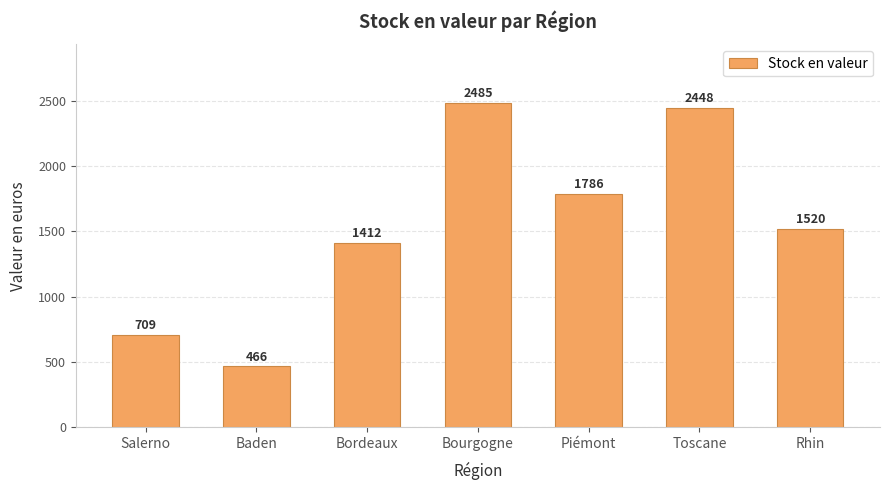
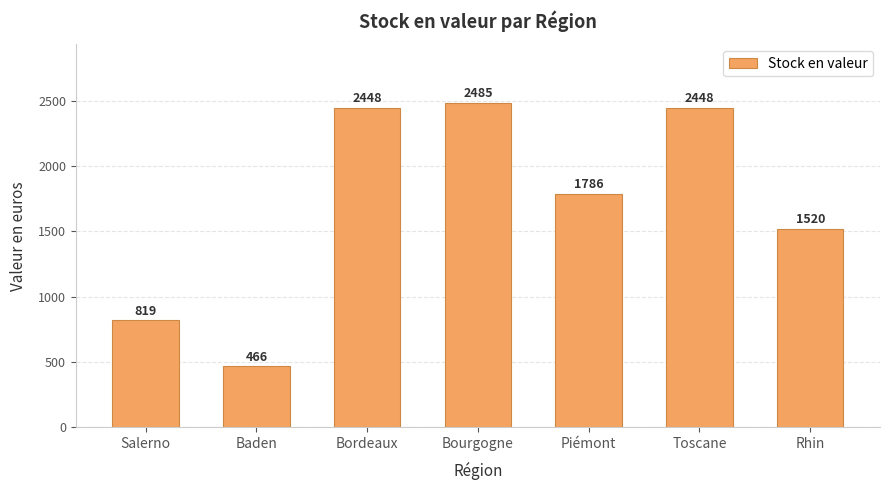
  {
-   "Salerno": 709,
+   "Salerno": 819,
    "Baden": 466,
-   "Bordeaux": 1412,
+   "Bordeaux": 2448,
    "Bourgogne": 2485,
    "Piémont": 1786,
    "Toscane": 2448,
    "Rhin": 1520
  }
